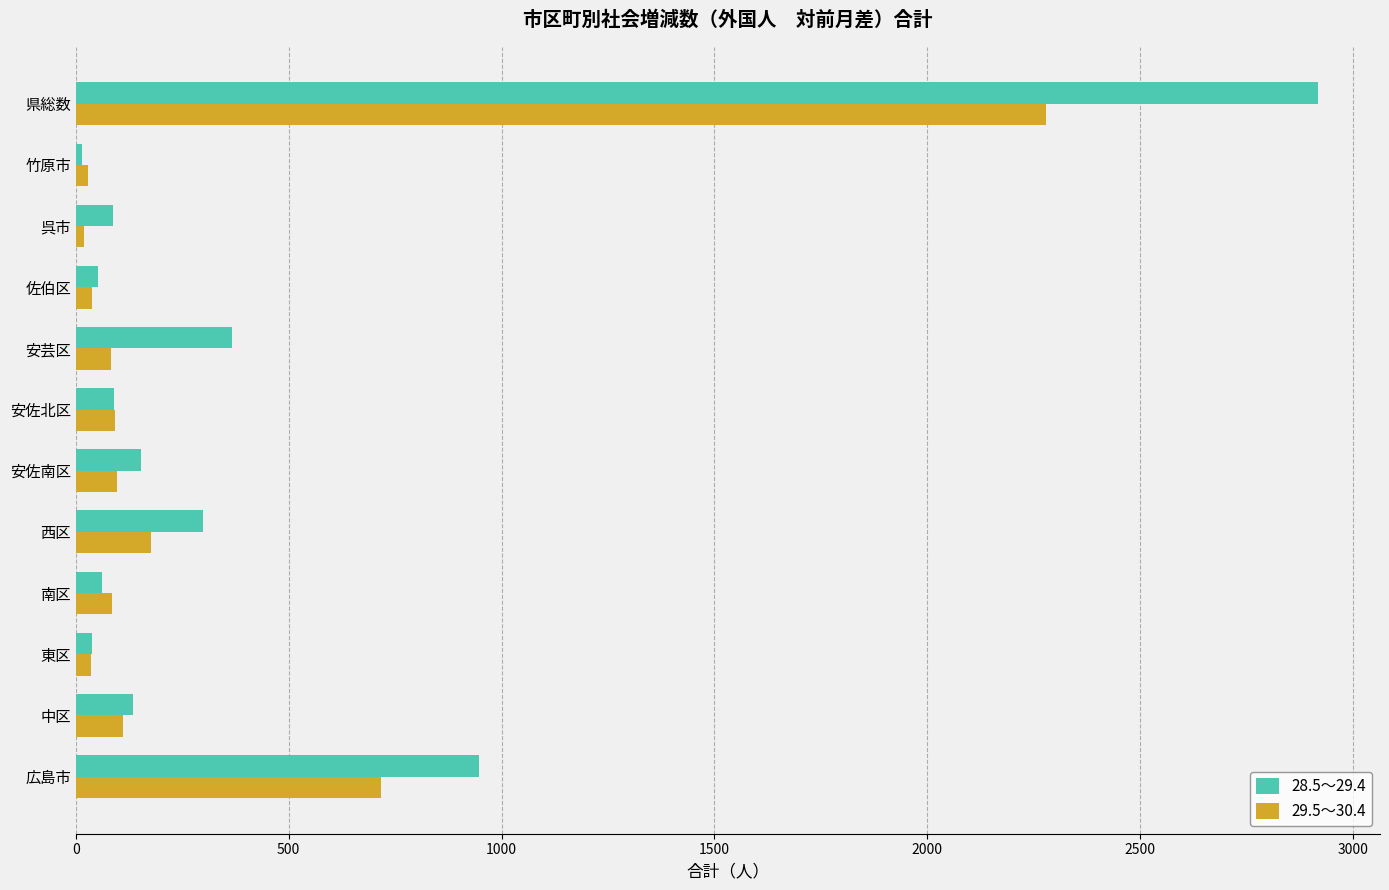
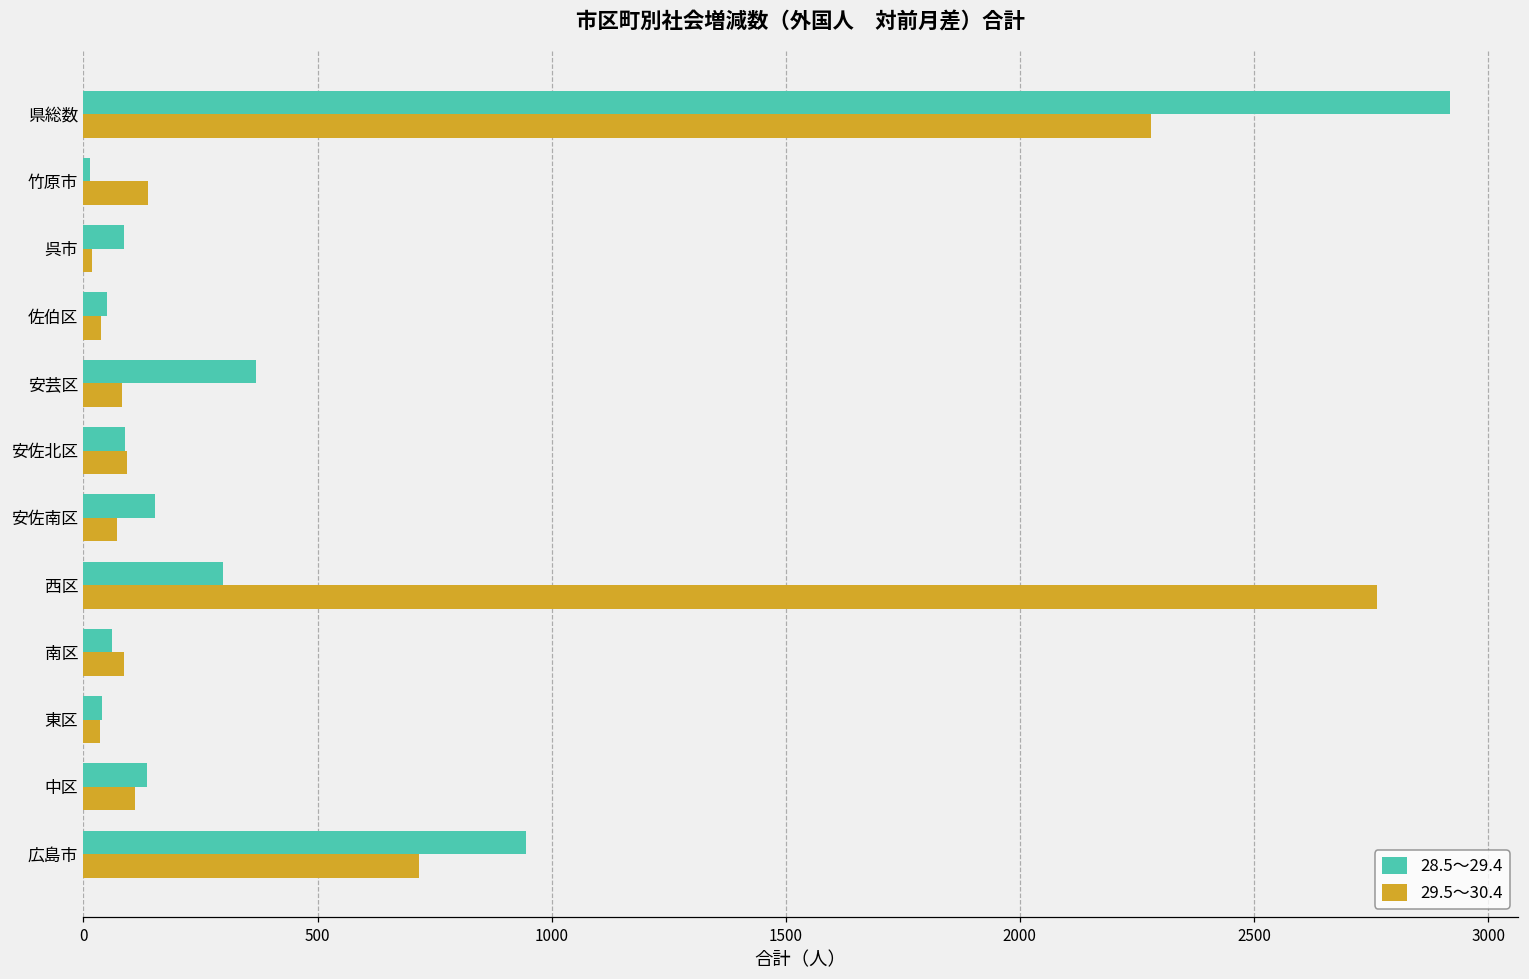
  {
    "28.5～29.4": {
      "県総数": 2920,
      "竹原市": 20,
      "呉市": 90,
      "佐伯区": 50,
      "安芸区": 370,
      "安佐北区": 90,
      "安佐南区": 150,
      "西区": 300,
      "南区": 60,
      "東区": 40,
      "中区": 140,
      "広島市": 950
    },
    "29.5～30.4": {
      "県総数": 2280,
-     "竹原市": 30,
+     "竹原市": 140,
      "呉市": 20,
      "佐伯区": 40,
      "安芸区": 80,
      "安佐北区": 90,
-     "安佐南区": 100,
-     "西区": 180,
+     "安佐南区": 70,
+     "西区": 2760,
      "南区": 90,
      "東区": 40,
      "中区": 110,
      "広島市": 720
    }
  }
